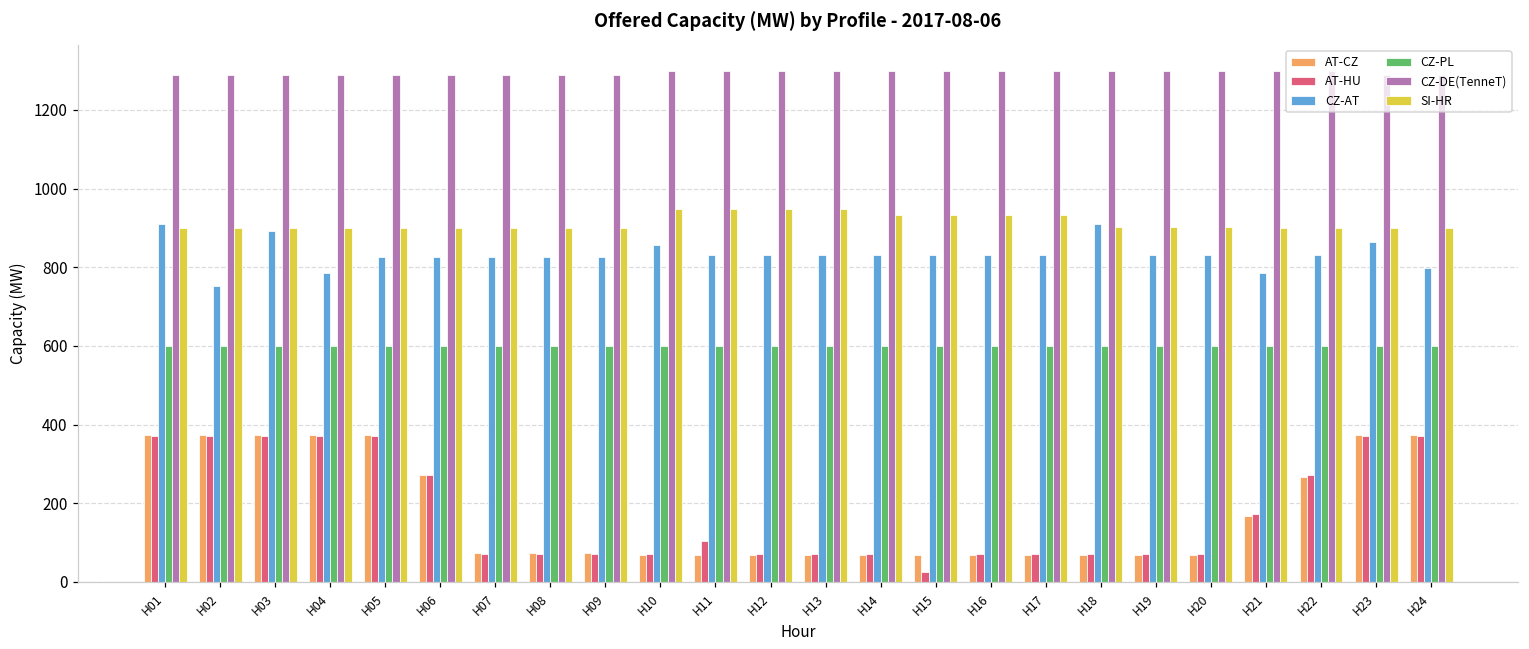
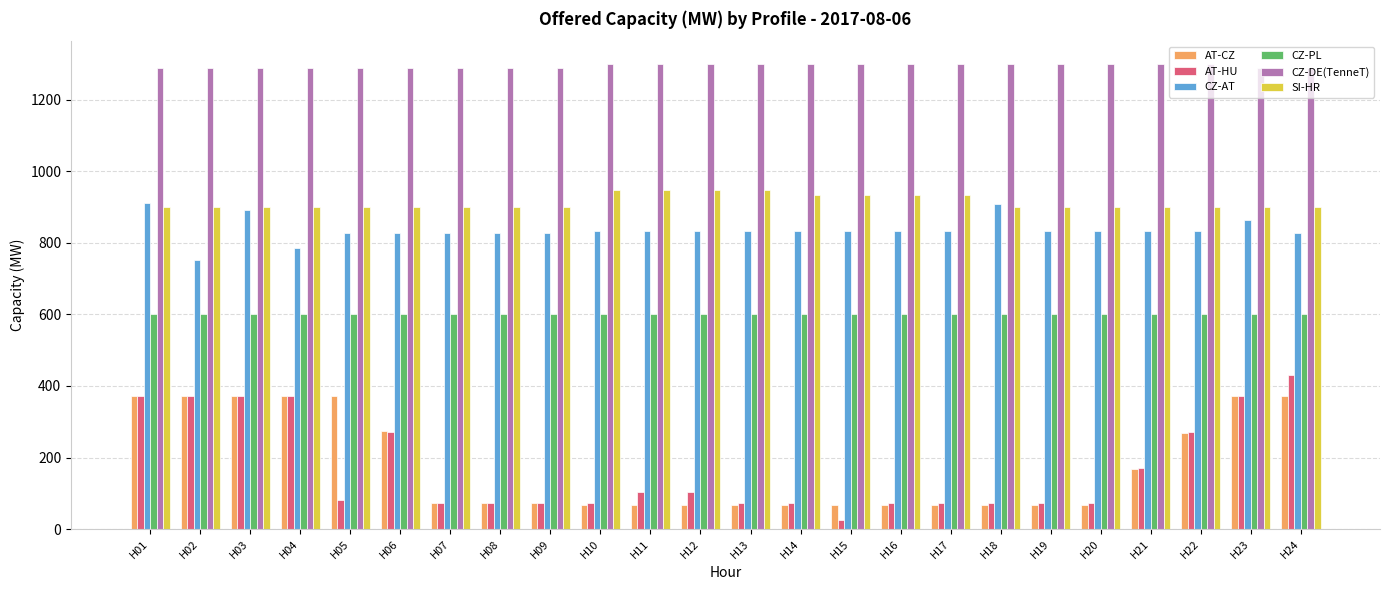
  {
    "AT-HU": {
      "H01": 370,
      "H02": 370,
      "H03": 370,
      "H04": 370,
-     "H05": 370,
+     "H05": 80,
      "H06": 270,
      "H07": 70,
      "H08": 70,
      "H09": 70,
      "H10": 70,
      "H11": 110,
-     "H12": 70,
+     "H12": 110,
      "H13": 70,
      "H14": 70,
      "H15": 30,
      "H16": 70,
      "H17": 70,
      "H18": 70,
      "H19": 70,
      "H20": 70,
      "H21": 170,
      "H22": 270,
      "H23": 370,
-     "H24": 370
+     "H24": 430
    },
    "CZ-AT": {
      "H01": 910,
      "H02": 750,
      "H03": 890,
      "H04": 790,
      "H05": 830,
      "H06": 830,
      "H07": 830,
      "H08": 830,
      "H09": 830,
-     "H10": 860,
+     "H10": 830,
      "H11": 830,
      "H12": 830,
      "H13": 830,
      "H14": 830,
      "H15": 830,
      "H16": 830,
      "H17": 830,
      "H18": 910,
      "H19": 830,
      "H20": 830,
-     "H21": 780,
+     "H21": 830,
      "H22": 830,
      "H23": 870,
-     "H24": 800
+     "H24": 830
    },
    "CZ-PL": {
      "H01": 600,
      "H02": 600,
      "H03": 600,
      "H04": 600,
      "H05": 600,
      "H06": 600,
      "H07": 600,
      "H08": 600,
      "H09": 600,
      "H10": 600,
      "H11": 600,
      "H12": 600,
      "H13": 600,
      "H14": 600,
      "H15": 600,
      "H16": 600,
      "H17": 600,
      "H18": 600,
      "H19": 600,
      "H20": 600,
      "H21": 600,
      "H22": 600,
      "H23": 600,
      "H24": 600
    },
    "CZ-DE(TenneT)": {
      "H01": 1290,
      "H02": 1290,
      "H03": 1290,
      "H04": 1290,
      "H05": 1290,
      "H06": 1290,
      "H07": 1290,
      "H08": 1290,
      "H09": 1290,
      "H10": 1300,
      "H11": 1300,
      "H12": 1300,
      "H13": 1300,
      "H14": 1300,
      "H15": 1300,
      "H16": 1300,
      "H17": 1300,
      "H18": 1300,
      "H19": 1300,
      "H20": 1300,
      "H21": 1300
    }
  }
